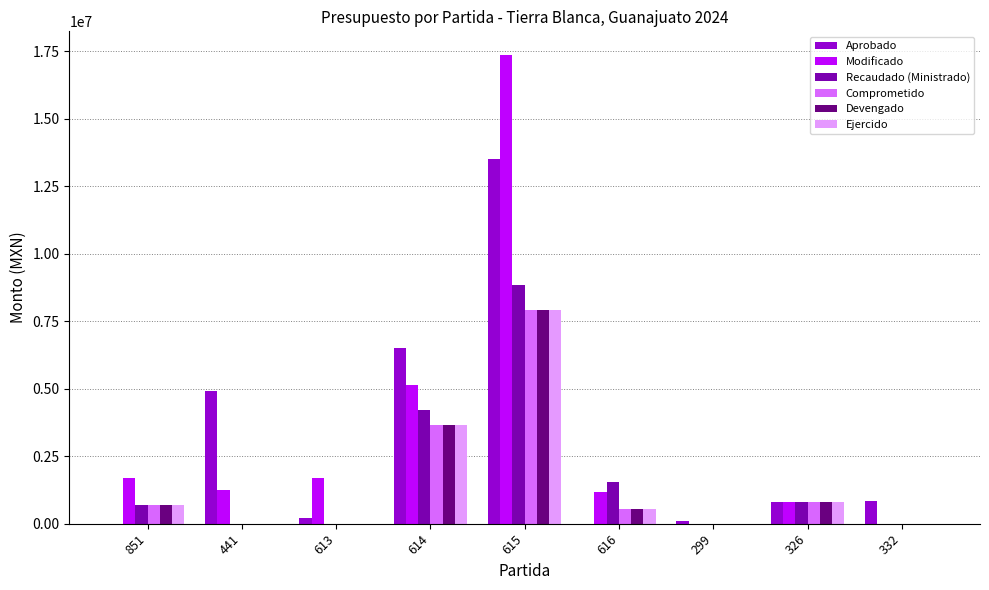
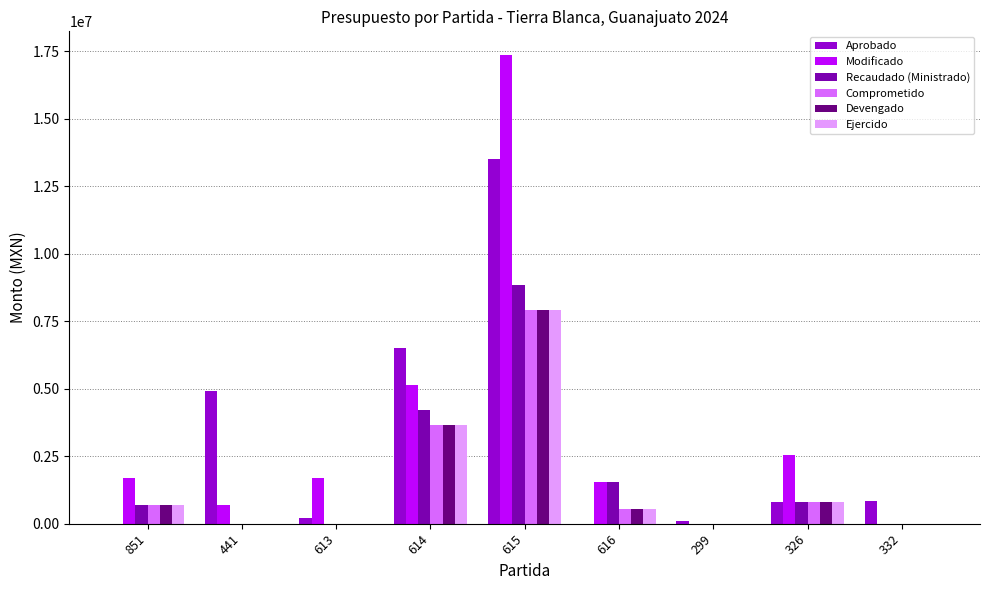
  {
    "Modificado": {
      "851": 1700000,
-     "441": 1300000,
+     "441": 700000,
      "613": 1700000,
      "614": 5100000,
      "615": 17400000,
-     "616": 1200000,
+     "616": 1500000,
      "299": 0,
-     "326": 800000,
+     "326": 2500000,
      "332": 0
    }
  }
